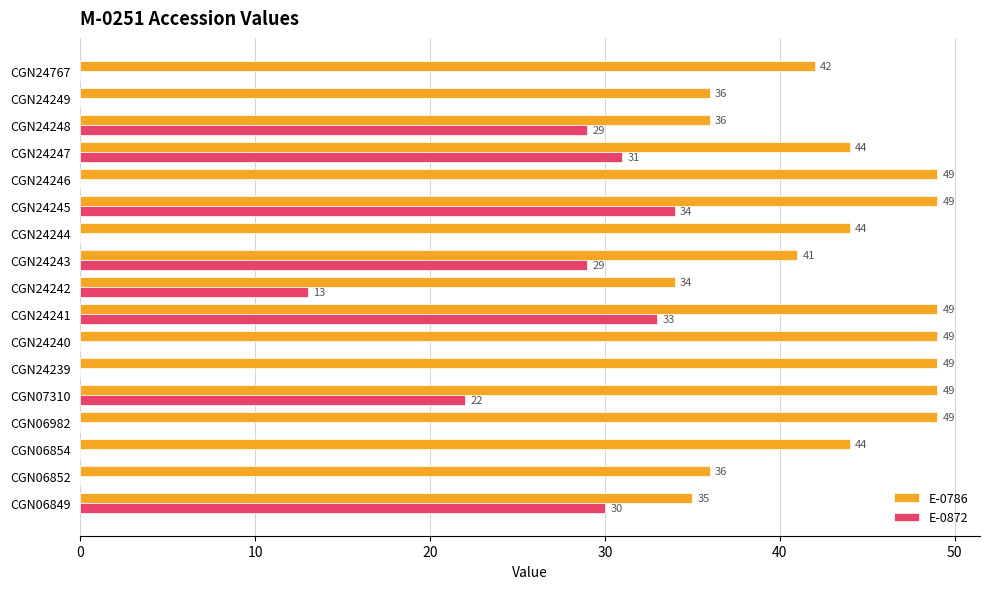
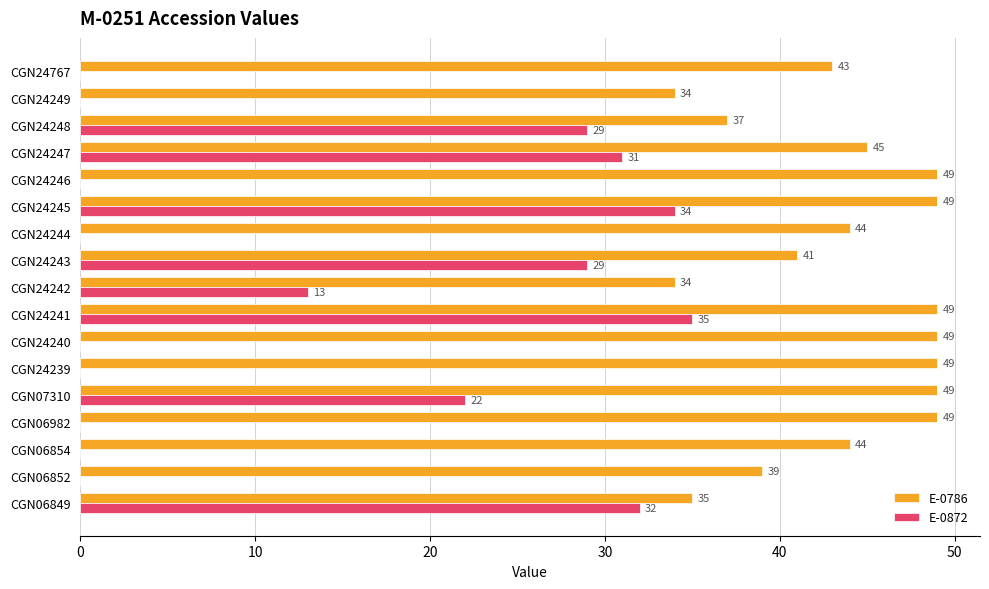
  {
    "E-0786": {
-     "CGN24767": 42,
-     "CGN24249": 36,
-     "CGN24248": 36,
-     "CGN24247": 44,
+     "CGN24767": 43,
+     "CGN24249": 34,
+     "CGN24248": 37,
+     "CGN24247": 45,
      "CGN24246": 49,
      "CGN24245": 49,
      "CGN24244": 44,
      "CGN24243": 41,
      "CGN24242": 34,
      "CGN24241": 49,
      "CGN24240": 49,
      "CGN24239": 49,
      "CGN07310": 49,
      "CGN06982": 49,
      "CGN06854": 44,
-     "CGN06852": 36,
+     "CGN06852": 39,
      "CGN06849": 35
    },
    "E-0872": {
      "CGN24248": 29,
      "CGN24247": 31,
      "CGN24245": 34,
      "CGN24243": 29,
      "CGN24242": 13,
-     "CGN24241": 33,
+     "CGN24241": 35,
      "CGN07310": 22,
-     "CGN06849": 30
+     "CGN06849": 32
    }
  }
